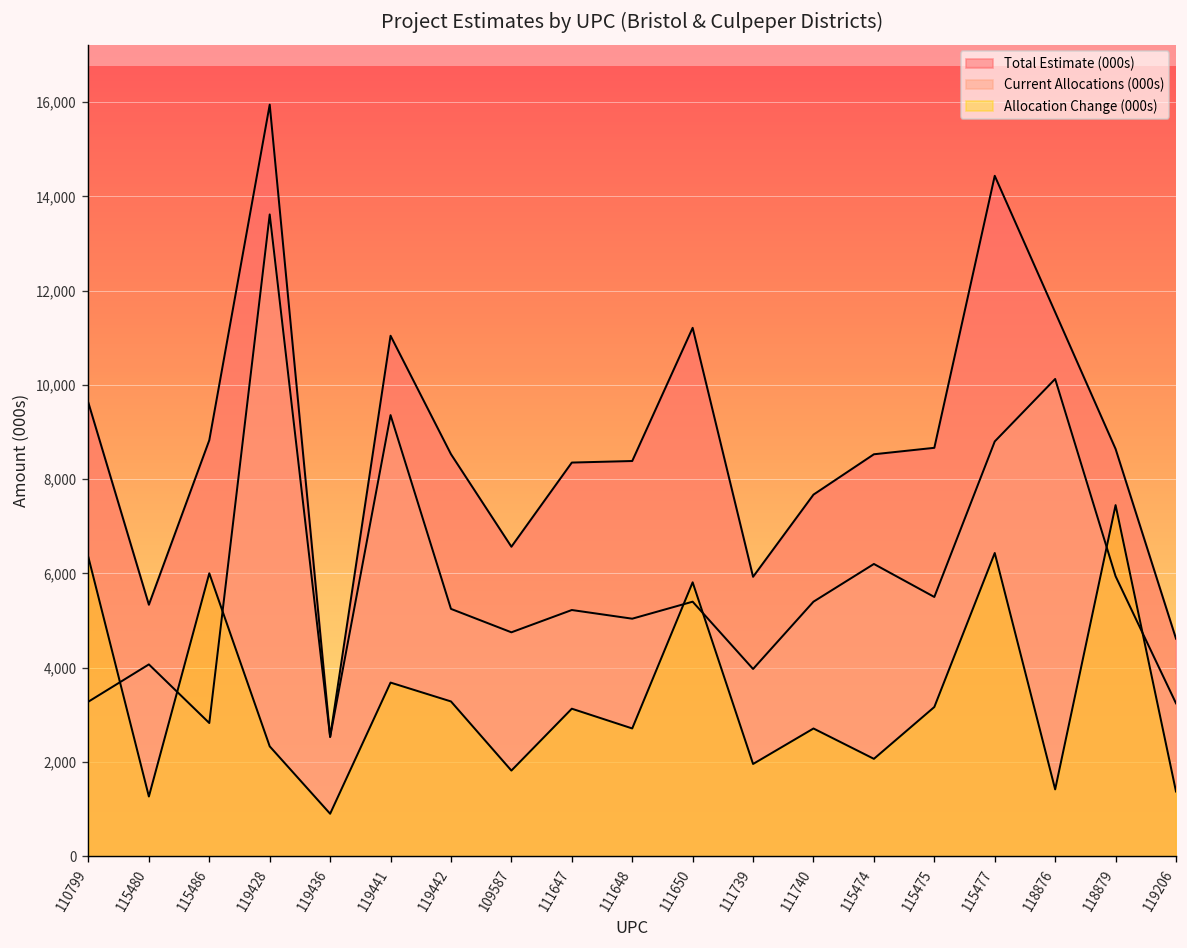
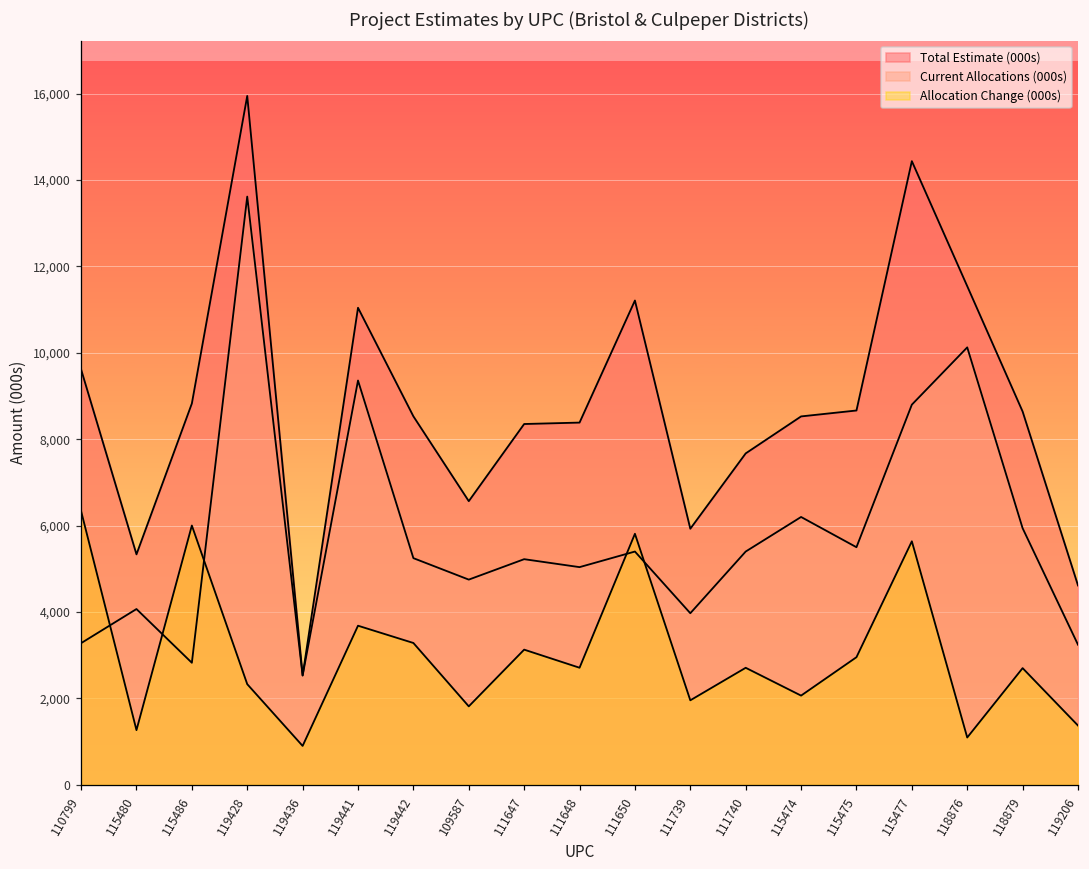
  {
    "Allocation Change (000s)": {
      "110799": "6,300",
      "115480": "1,300",
      "115486": "6,000",
      "119428": "2,300",
      "119436": "900",
      "119441": "3,700",
      "119442": "3,300",
      "109587": "1,800",
      "111647": "3,100",
      "111648": "2,700",
      "111650": "5,800",
      "111739": "2,000",
      "111740": "2,700",
      "115474": "2,100",
-     "115475": "3,200",
-     "115477": "6,400",
-     "118876": "1,400",
-     "118879": "7,400",
+     "115475": "3,000",
+     "115477": "5,600",
+     "118876": "1,100",
+     "118879": "2,700",
      "119206": "1,400"
    }
  }
